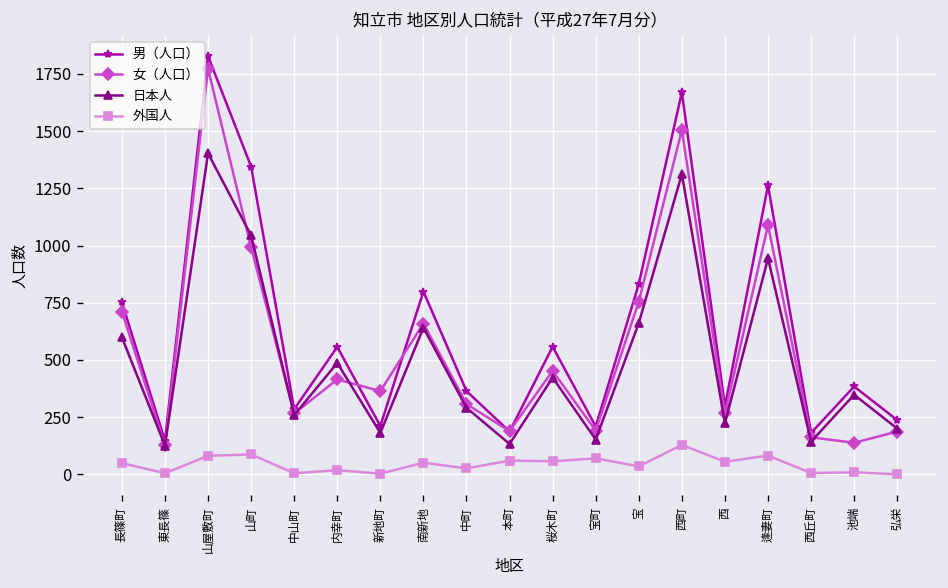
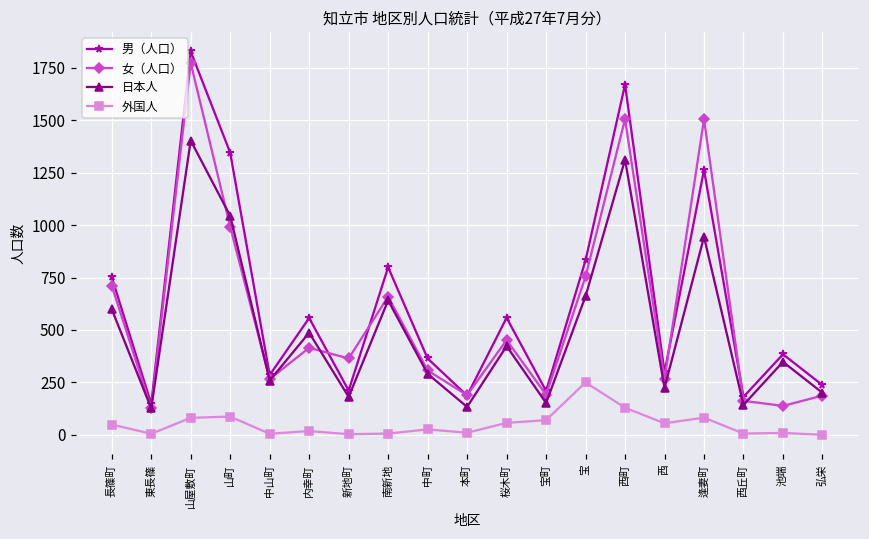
  {
    "女（人口）": {
      "長篠町": 710,
      "山屋敷町": 1770,
      "山町": 990,
      "内幸町": 420,
      "新地町": 360,
      "南新地": 660,
      "中町": 310,
      "桜木町": 450,
      "宝町": 190,
      "宝": 760,
      "西町": 1510,
      "西": 270,
-     "逢妻町": 1090,
+     "逢妻町": 1510,
      "西丘町": 160,
      "池端": 140
    },
    "外国人": {
      "長篠町": 50,
      "東長篠": 10,
      "山屋敷町": 80,
      "山町": 90,
      "中山町": 10,
      "内幸町": 20,
      "新地町": 0,
-     "南新地": 50,
+     "南新地": 10,
      "中町": 30,
-     "本町": 60,
+     "本町": 10,
      "桜木町": 60,
      "宝町": 70,
-     "宝": 40,
+     "宝": 250,
      "西町": 130,
      "西": 60,
      "逢妻町": 80,
      "西丘町": 10,
      "池端": 10,
      "弘栄": 0
    }
  }
